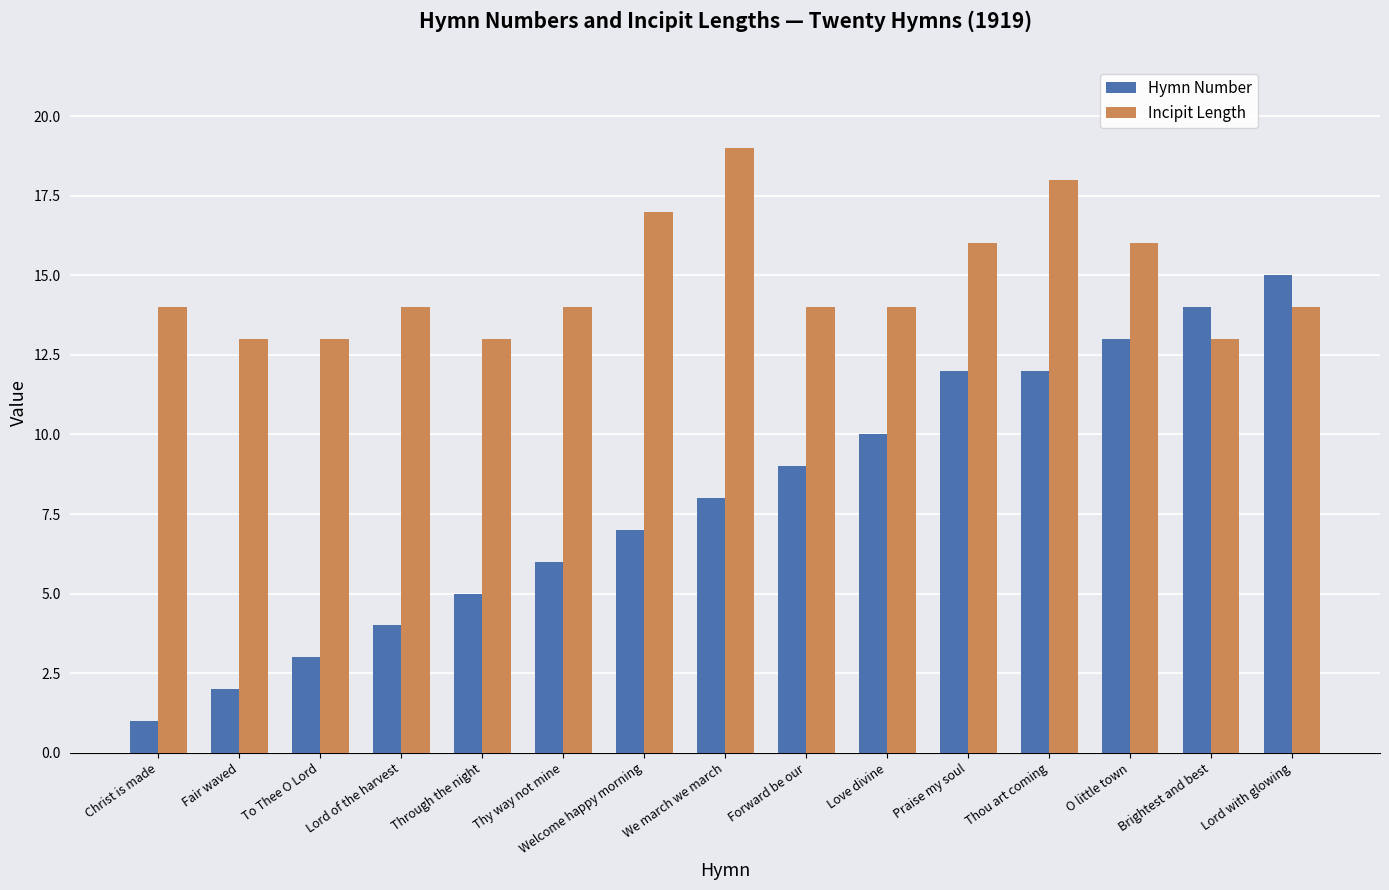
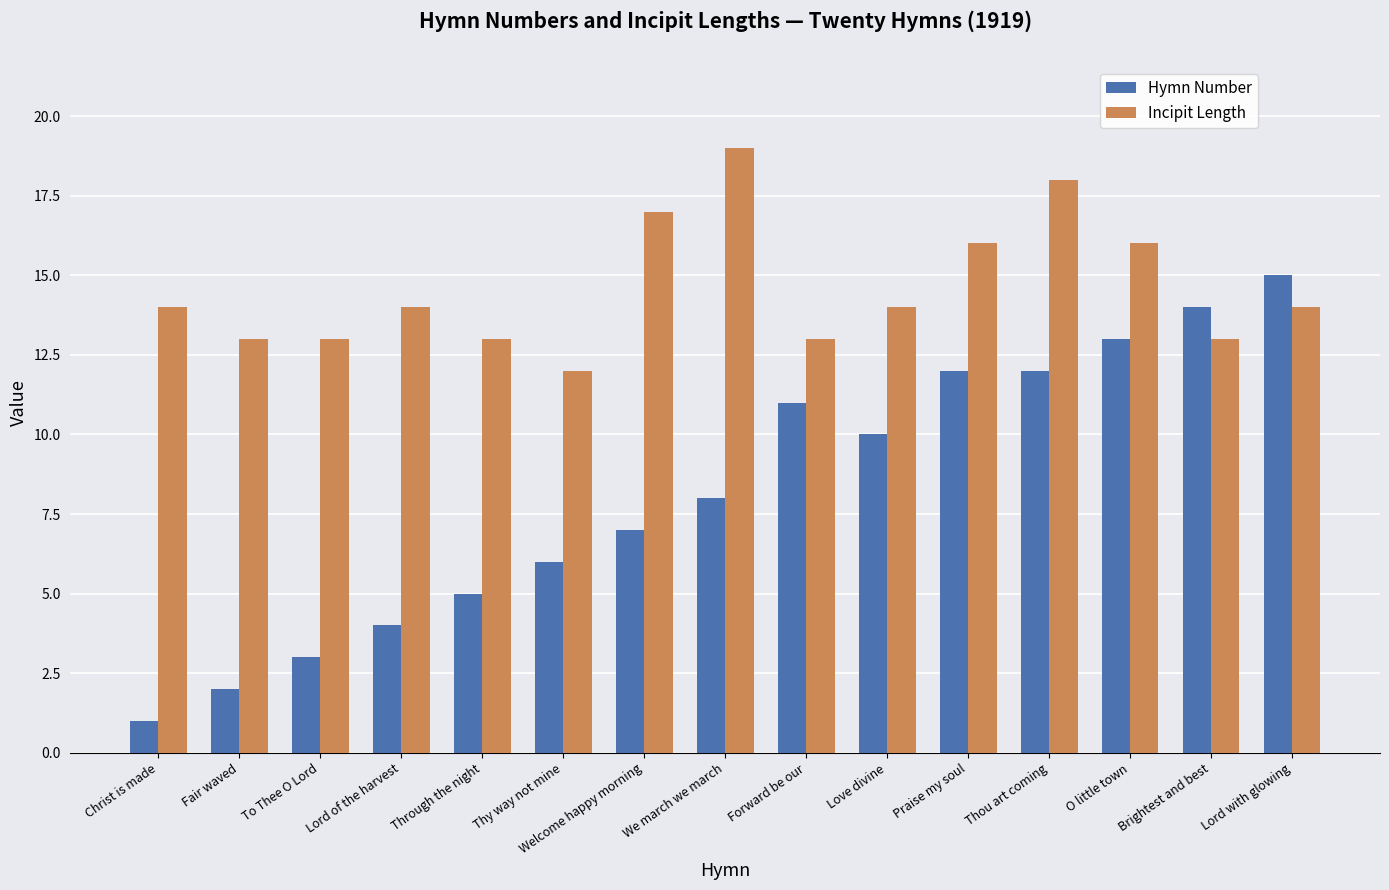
  {
    "Hymn Number": {
      "Christ is made": 1,
      "Fair waved": 2,
      "To Thee O Lord": 3,
      "Lord of the harvest": 4,
      "Through the night": 5,
      "Thy way not mine": 6,
      "Welcome happy morning": 7,
      "We march we march": 8,
-     "Forward be our": 9,
+     "Forward be our": 11,
      "Love divine": 10,
      "Praise my soul": 12,
      "Thou art coming": 12,
      "O little town": 13,
      "Brightest and best": 14,
      "Lord with glowing": 15
    },
    "Incipit Length": {
      "Christ is made": 14,
      "Fair waved": 13,
      "To Thee O Lord": 13,
      "Lord of the harvest": 14,
      "Through the night": 13,
-     "Thy way not mine": 14,
+     "Thy way not mine": 12,
      "Welcome happy morning": 17,
      "We march we march": 19,
-     "Forward be our": 14,
+     "Forward be our": 13,
      "Love divine": 14,
      "Praise my soul": 16,
      "Thou art coming": 18,
      "O little town": 16,
      "Brightest and best": 13,
      "Lord with glowing": 14
    }
  }
